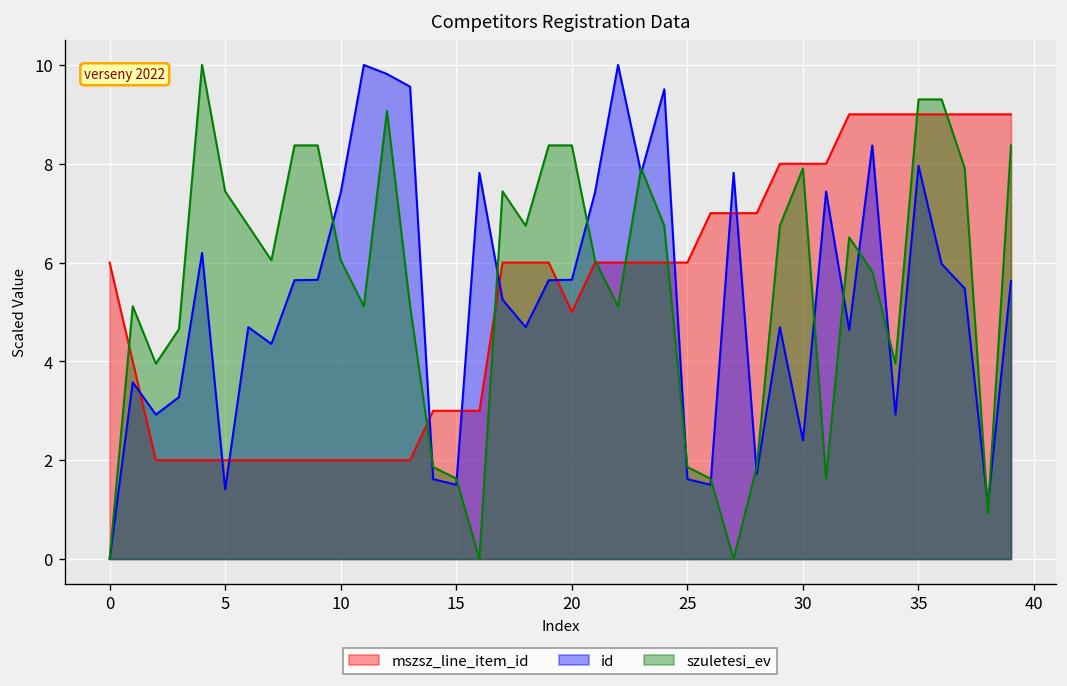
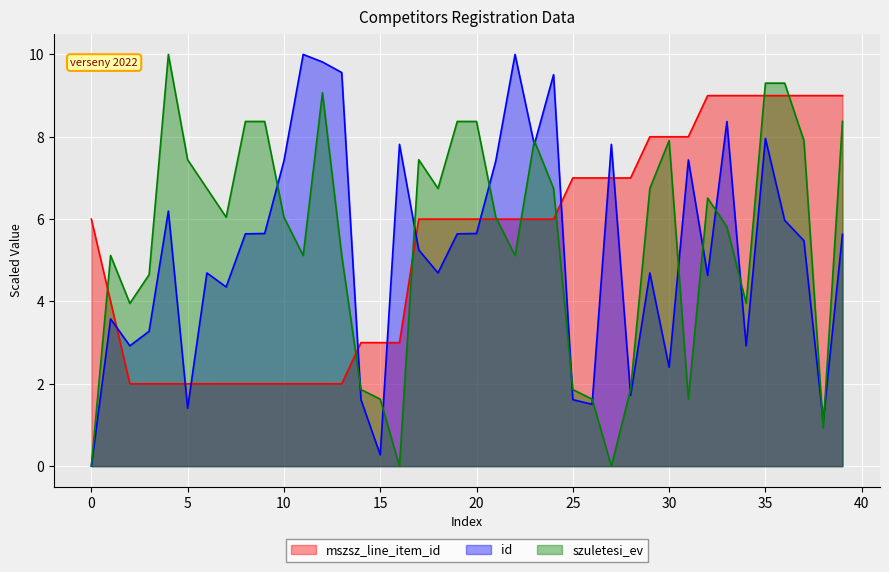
  {
    "mszsz_line_item_id": {
      "0": 6.0,
      "5": 2.0,
      "10": 2.0,
      "15": 3.0,
-     "20": 5.0,
-     "25": 6.0,
+     "20": 6.0,
+     "25": 7.0,
      "30": 8.0,
      "35": 9.0
    },
    "id": {
      "5": 1.4,
      "10": 7.4,
-     "15": 1.5,
+     "15": 0.3,
      "20": 5.7,
      "25": 1.6,
      "30": 2.4,
      "35": 8.0
    },
    "szuletesi_ev": {
      "5": 7.4,
      "10": 6.0,
      "15": 1.6,
      "20": 8.4,
      "25": 1.9,
      "30": 7.9,
      "35": 9.3
    }
  }
